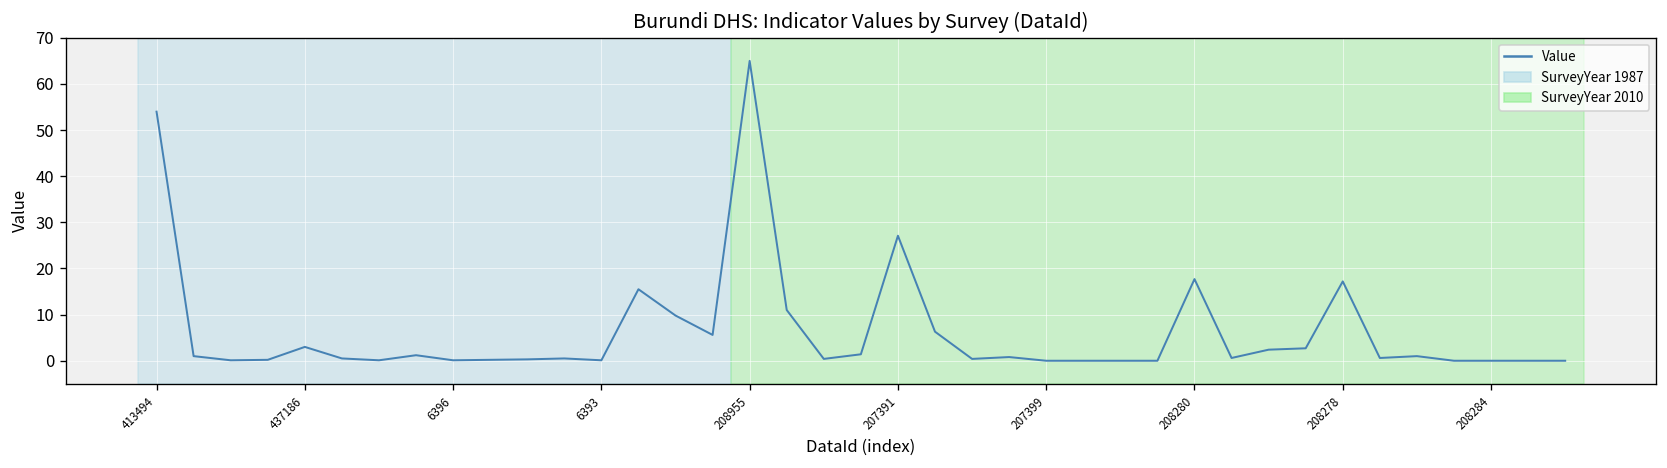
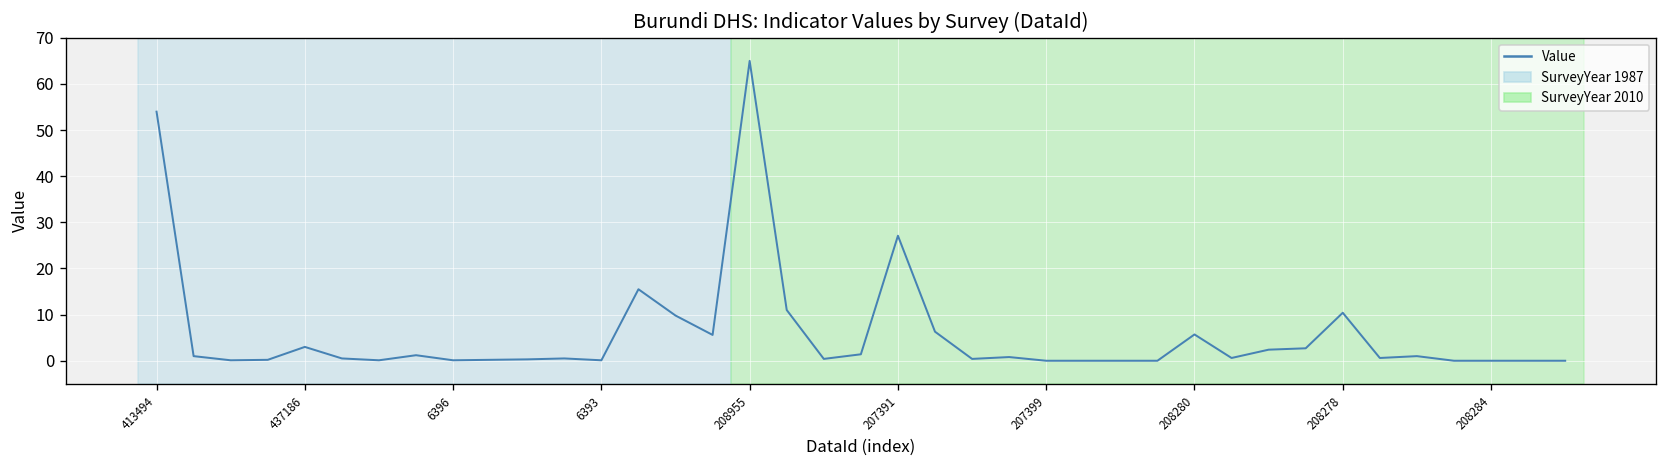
  {
    "413494": 54,
    "437186": 3,
    "6396": 0,
    "6393": 0,
    "208955": 65,
    "207391": 27,
    "207399": 0,
-   "208280": 18,
-   "208278": 17,
+   "208280": 6,
+   "208278": 10,
    "208284": 0
  }
